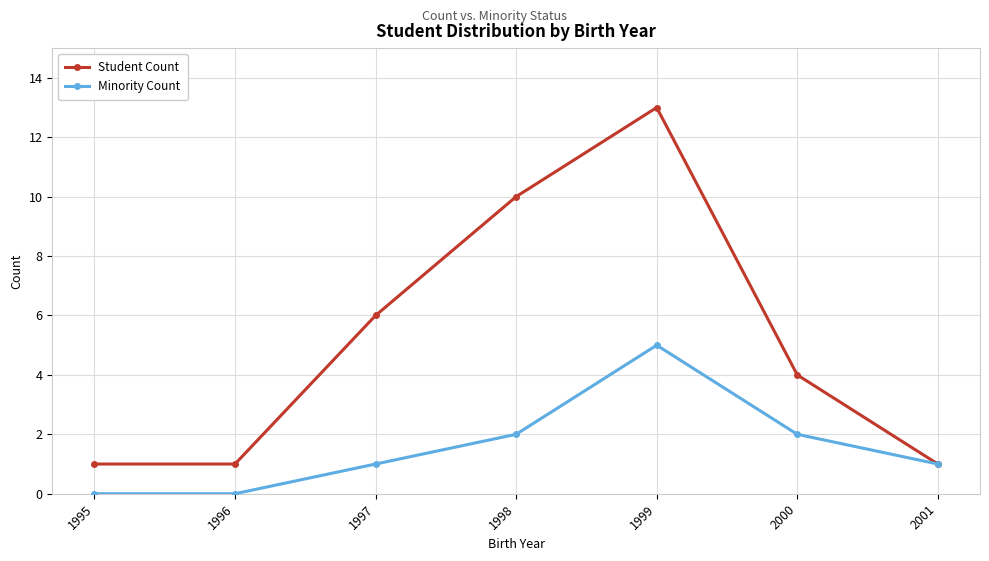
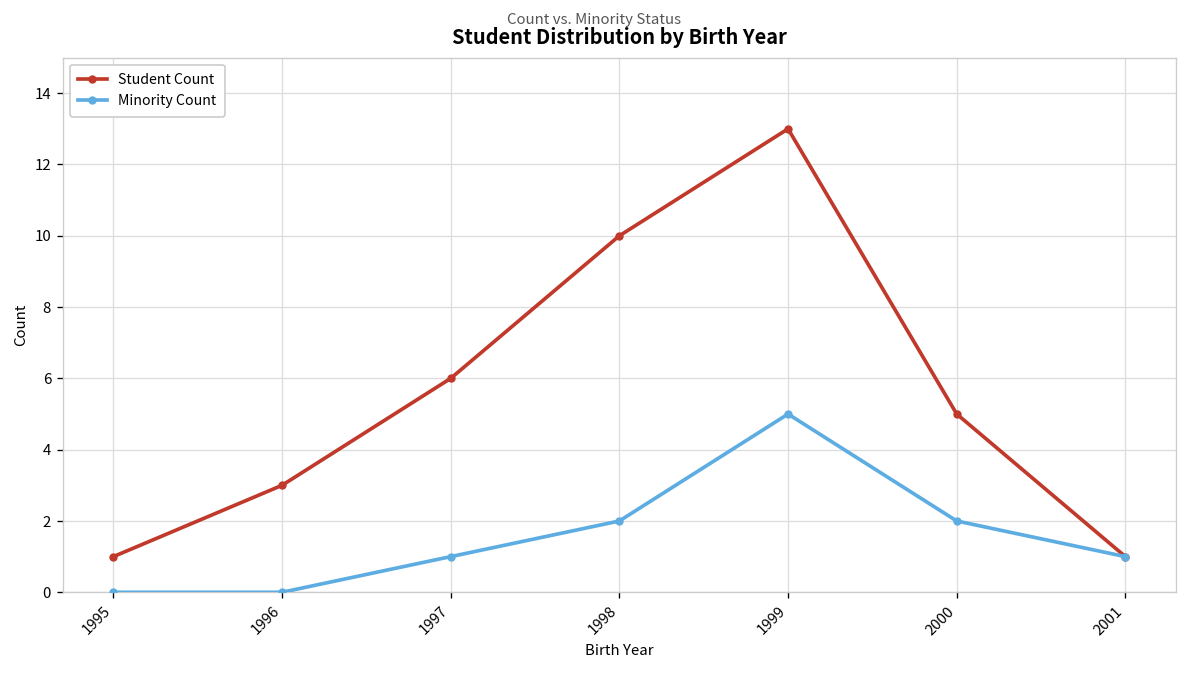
  {
    "Student Count": {
      "1995": 1,
-     "1996": 1,
+     "1996": 3,
      "1997": 6,
      "1998": 10,
      "1999": 13,
-     "2000": 4
+     "2000": 5
    },
    "Minority Count": {
      "1995": 0,
      "1996": 0,
      "1997": 1,
      "1998": 2,
      "1999": 5,
      "2000": 2
    }
  }
